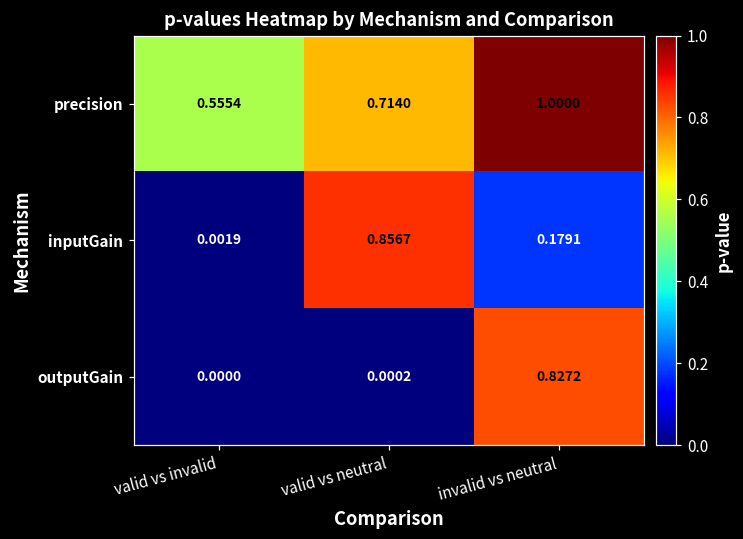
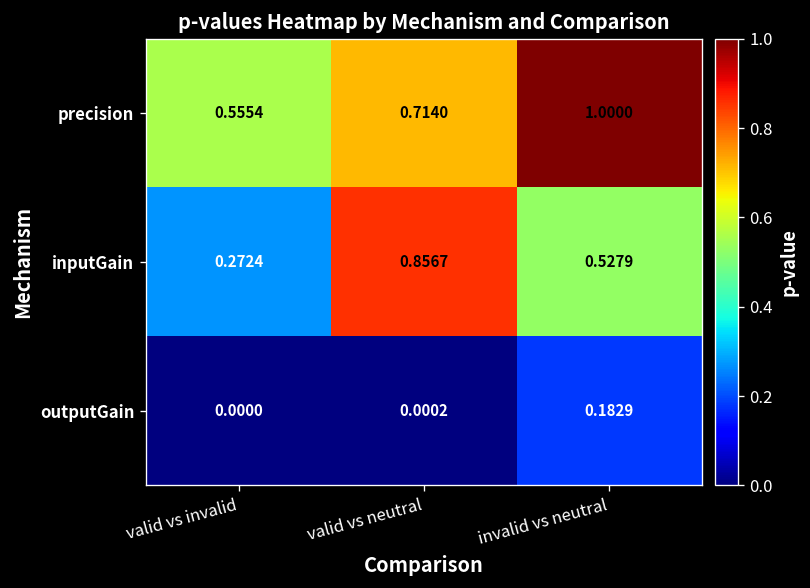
  {
    "precision": {
      "valid vs invalid": 0.5554,
      "valid vs neutral": 0.7140,
      "invalid vs neutral": 1.0000
    },
    "inputGain": {
-     "valid vs invalid": 0.0019,
+     "valid vs invalid": 0.2724,
      "valid vs neutral": 0.8567,
-     "invalid vs neutral": 0.1791
+     "invalid vs neutral": 0.5279
    },
    "outputGain": {
      "valid vs invalid": 0.0000,
      "valid vs neutral": 0.0002,
-     "invalid vs neutral": 0.8272
+     "invalid vs neutral": 0.1829
    }
  }
